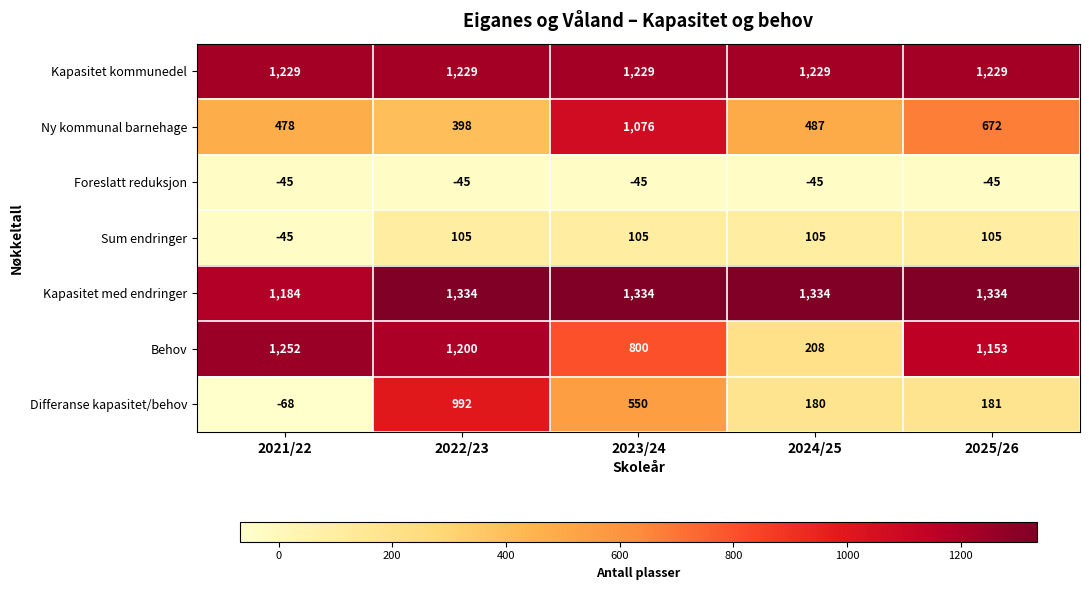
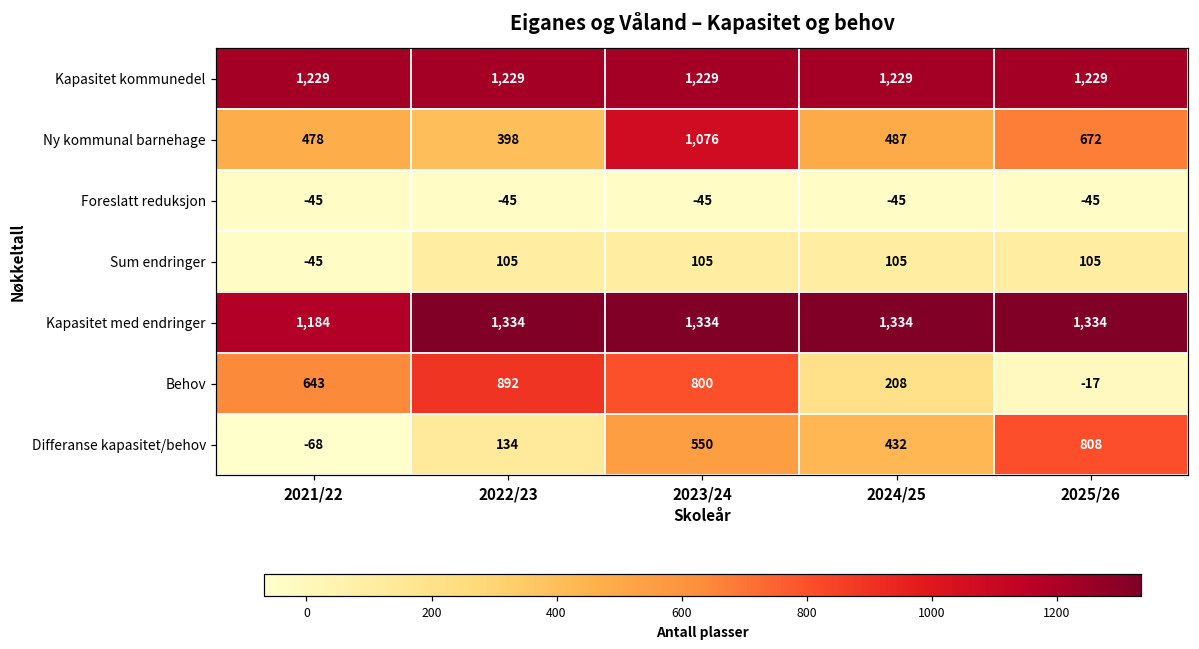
  {
    "Kapasitet kommunedel": {
      "2021/22": "1,229",
      "2022/23": "1,229",
      "2023/24": "1,229",
      "2024/25": "1,229",
      "2025/26": "1,229"
    },
    "Ny kommunal barnehage": {
      "2021/22": "478",
      "2022/23": "398",
      "2023/24": "1,076",
      "2024/25": "487",
      "2025/26": "672"
    },
    "Foreslatt reduksjon": {
      "2021/22": "-45",
      "2022/23": "-45",
      "2023/24": "-45",
      "2024/25": "-45",
      "2025/26": "-45"
    },
    "Sum endringer": {
      "2021/22": "-45",
      "2022/23": "105",
      "2023/24": "105",
      "2024/25": "105",
      "2025/26": "105"
    },
    "Kapasitet med endringer": {
      "2021/22": "1,184",
      "2022/23": "1,334",
      "2023/24": "1,334",
      "2024/25": "1,334",
      "2025/26": "1,334"
    },
    "Behov": {
-     "2021/22": "1,252",
-     "2022/23": "1,200",
+     "2021/22": "643",
+     "2022/23": "892",
      "2023/24": "800",
      "2024/25": "208",
-     "2025/26": "1,153"
+     "2025/26": "-17"
    },
    "Differanse kapasitet/behov": {
      "2021/22": "-68",
-     "2022/23": "992",
+     "2022/23": "134",
      "2023/24": "550",
-     "2024/25": "180",
-     "2025/26": "181"
+     "2024/25": "432",
+     "2025/26": "808"
    }
  }
